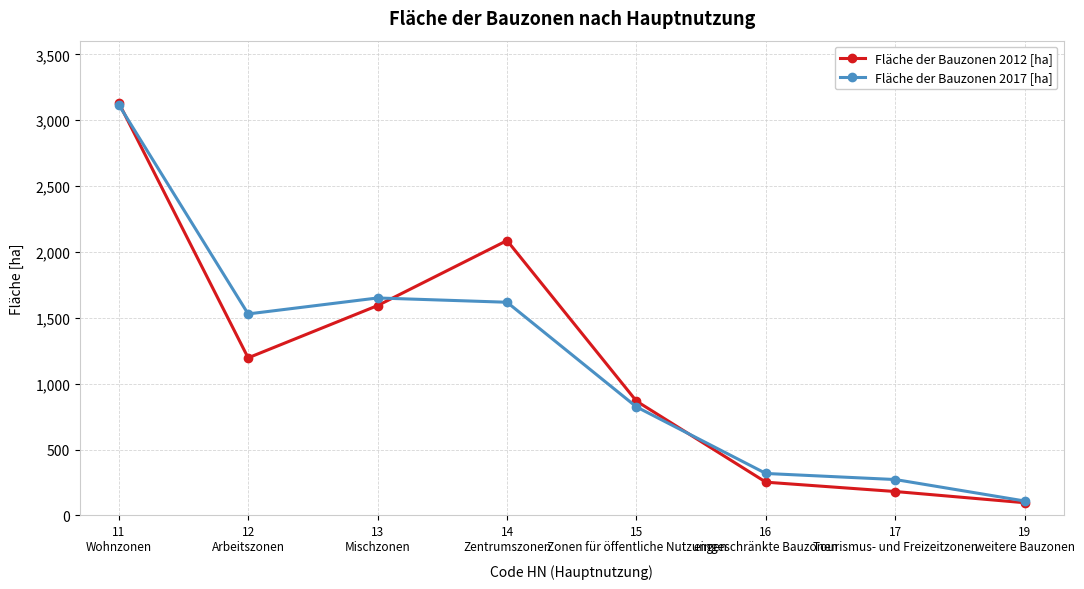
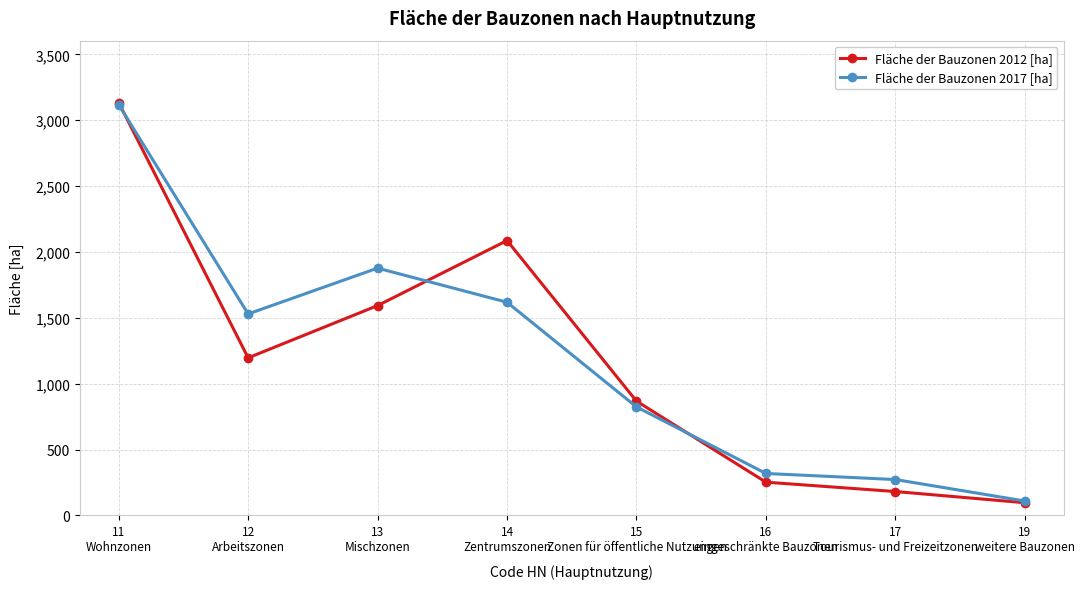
  {
    "Fläche der Bauzonen 2012 [ha]": {
      "12 Arbeitszonen": "1,200",
      "13 Mischzonen": "1,590",
      "14 Zentrumszonen": "2,090"
    },
    "Fläche der Bauzonen 2017 [ha]": {
      "12 Arbeitszonen": "1,530",
-     "13 Mischzonen": "1,650",
+     "13 Mischzonen": "1,880",
      "14 Zentrumszonen": "1,620"
    }
  }
